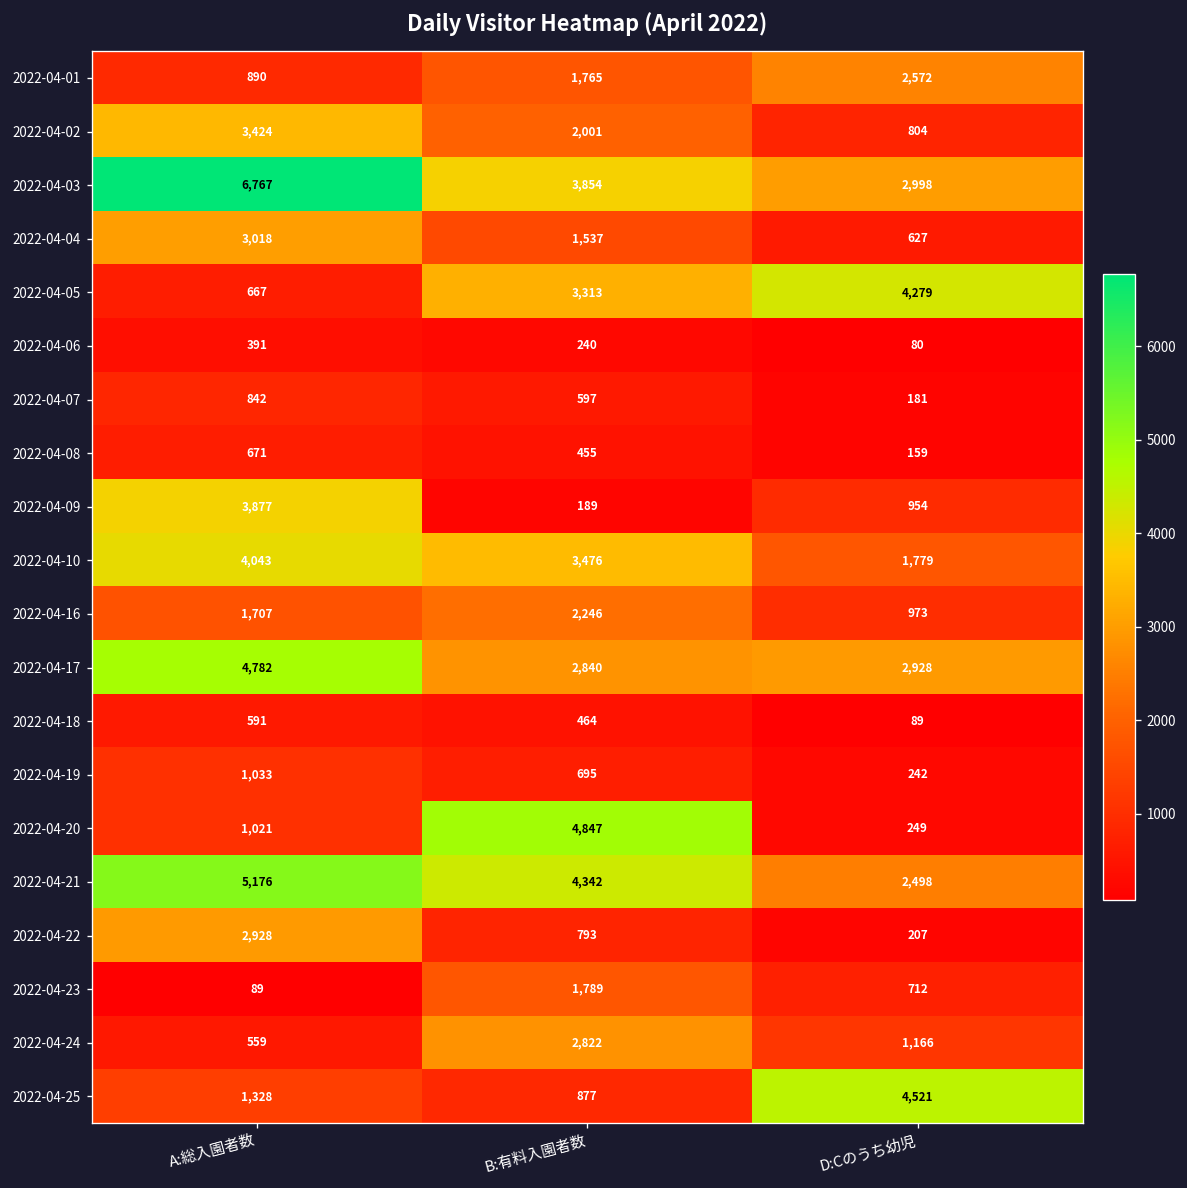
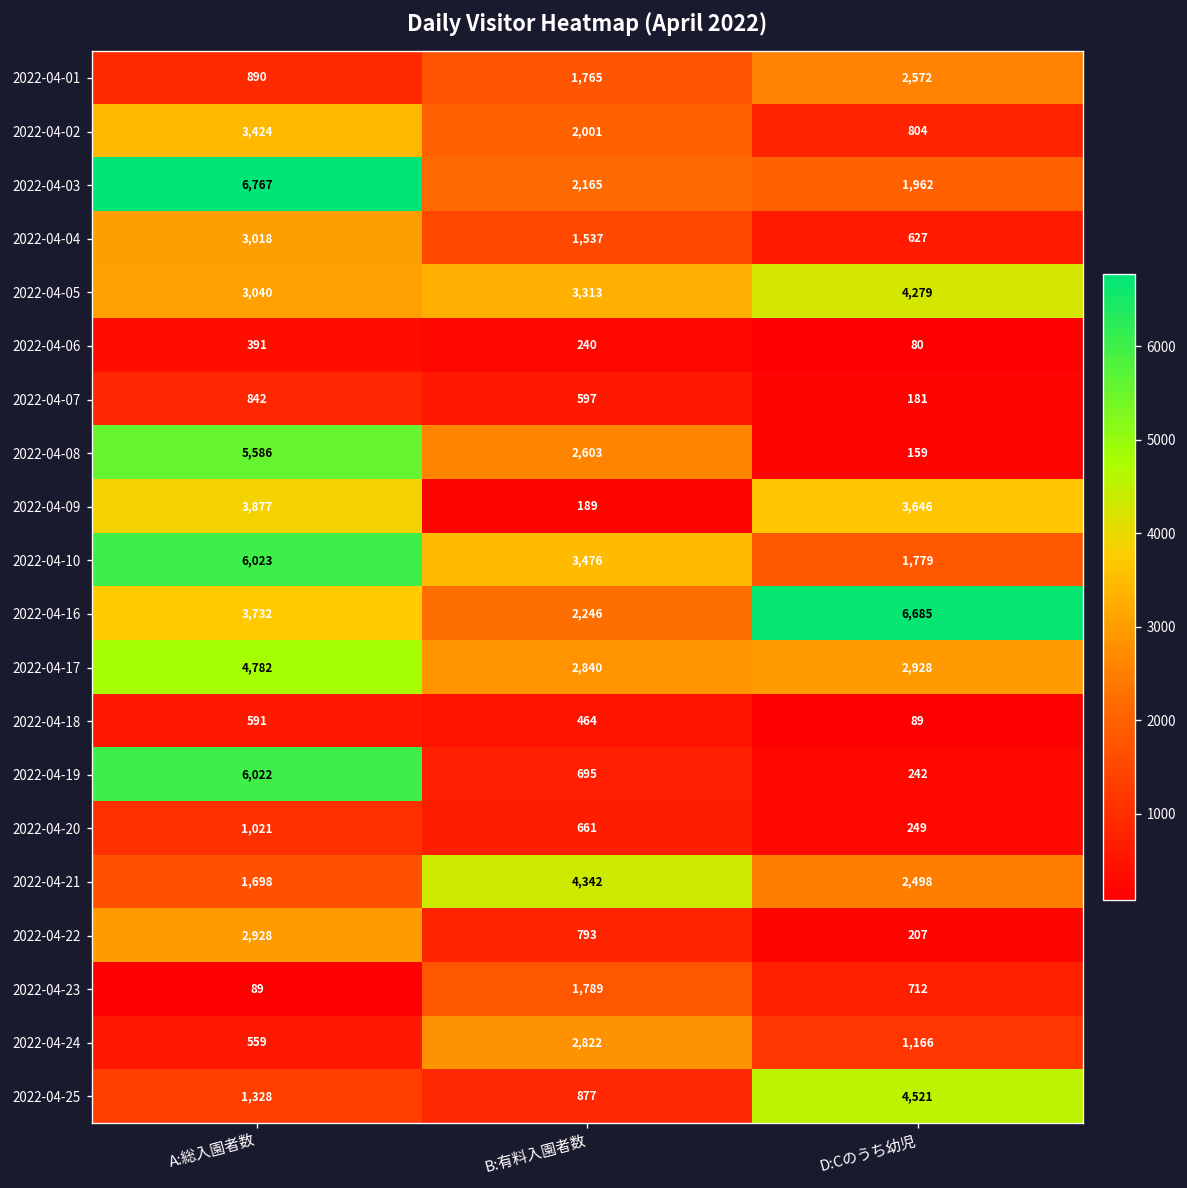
  {
    "2022-04-01": {
      "A:総入園者数": "890",
      "B:有料入園者数": "1,765",
      "D:Cのうち幼児": "2,572"
    },
    "2022-04-02": {
      "A:総入園者数": "3,424",
      "B:有料入園者数": "2,001",
      "D:Cのうち幼児": "804"
    },
    "2022-04-03": {
      "A:総入園者数": "6,767",
-     "B:有料入園者数": "3,854",
-     "D:Cのうち幼児": "2,998"
+     "B:有料入園者数": "2,165",
+     "D:Cのうち幼児": "1,962"
    },
    "2022-04-04": {
      "A:総入園者数": "3,018",
      "B:有料入園者数": "1,537",
      "D:Cのうち幼児": "627"
    },
    "2022-04-05": {
-     "A:総入園者数": "667",
+     "A:総入園者数": "3,040",
      "B:有料入園者数": "3,313",
      "D:Cのうち幼児": "4,279"
    },
    "2022-04-06": {
      "A:総入園者数": "391",
      "B:有料入園者数": "240",
      "D:Cのうち幼児": "80"
    },
    "2022-04-07": {
      "A:総入園者数": "842",
      "B:有料入園者数": "597",
      "D:Cのうち幼児": "181"
    },
    "2022-04-08": {
-     "A:総入園者数": "671",
-     "B:有料入園者数": "455",
+     "A:総入園者数": "5,586",
+     "B:有料入園者数": "2,603",
      "D:Cのうち幼児": "159"
    },
    "2022-04-09": {
      "A:総入園者数": "3,877",
      "B:有料入園者数": "189",
-     "D:Cのうち幼児": "954"
+     "D:Cのうち幼児": "3,646"
    },
    "2022-04-10": {
-     "A:総入園者数": "4,043",
+     "A:総入園者数": "6,023",
      "B:有料入園者数": "3,476",
      "D:Cのうち幼児": "1,779"
    },
    "2022-04-16": {
-     "A:総入園者数": "1,707",
+     "A:総入園者数": "3,732",
      "B:有料入園者数": "2,246",
-     "D:Cのうち幼児": "973"
+     "D:Cのうち幼児": "6,685"
    },
    "2022-04-17": {
      "A:総入園者数": "4,782",
      "B:有料入園者数": "2,840",
      "D:Cのうち幼児": "2,928"
    },
    "2022-04-18": {
      "A:総入園者数": "591",
      "B:有料入園者数": "464",
      "D:Cのうち幼児": "89"
    },
    "2022-04-19": {
-     "A:総入園者数": "1,033",
+     "A:総入園者数": "6,022",
      "B:有料入園者数": "695",
      "D:Cのうち幼児": "242"
    },
    "2022-04-20": {
      "A:総入園者数": "1,021",
-     "B:有料入園者数": "4,847",
+     "B:有料入園者数": "661",
      "D:Cのうち幼児": "249"
    },
    "2022-04-21": {
-     "A:総入園者数": "5,176",
+     "A:総入園者数": "1,698",
      "B:有料入園者数": "4,342",
      "D:Cのうち幼児": "2,498"
    },
    "2022-04-22": {
      "A:総入園者数": "2,928",
      "B:有料入園者数": "793",
      "D:Cのうち幼児": "207"
    },
    "2022-04-23": {
      "A:総入園者数": "89",
      "B:有料入園者数": "1,789",
      "D:Cのうち幼児": "712"
    },
    "2022-04-24": {
      "A:総入園者数": "559",
      "B:有料入園者数": "2,822",
      "D:Cのうち幼児": "1,166"
    },
    "2022-04-25": {
      "A:総入園者数": "1,328",
      "B:有料入園者数": "877",
      "D:Cのうち幼児": "4,521"
    }
  }
